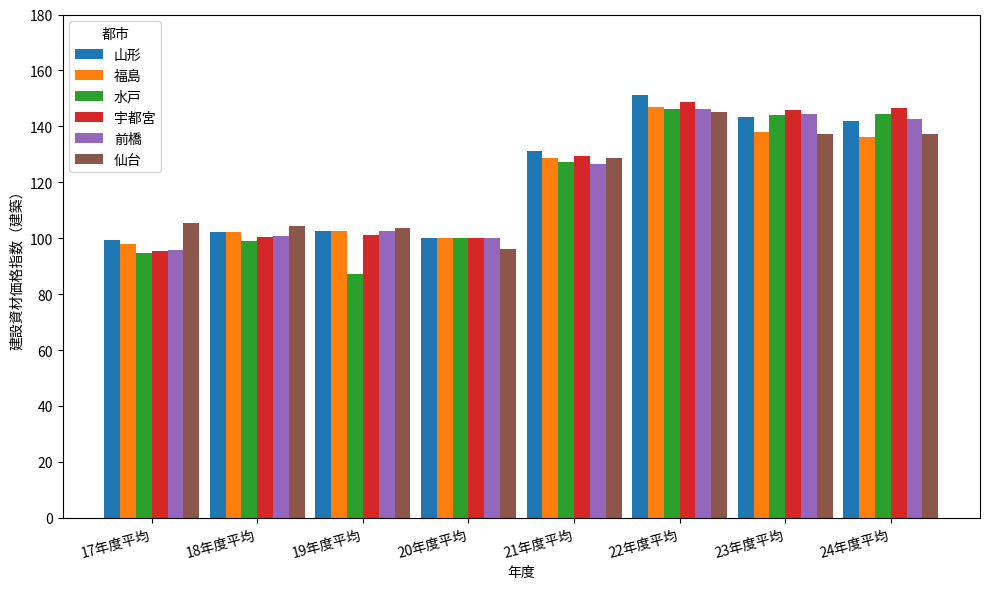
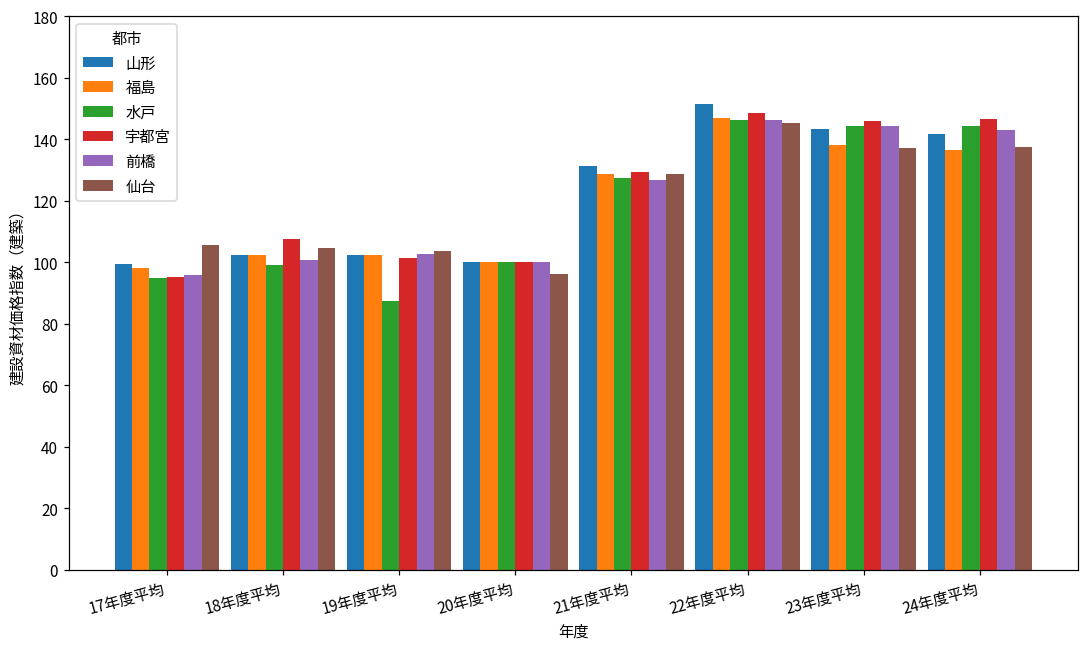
  {
    "山形": {
      "17年度平均": 100,
      "18年度平均": 102,
      "19年度平均": 102,
      "20年度平均": 100,
      "21年度平均": 131,
      "22年度平均": 151,
      "23年度平均": 143,
      "24年度平均": 142
    },
    "福島": {
      "17年度平均": 98,
      "18年度平均": 102,
      "19年度平均": 102,
      "20年度平均": 100,
      "21年度平均": 129,
      "22年度平均": 147,
      "23年度平均": 138,
      "24年度平均": 136
    },
    "水戸": {
      "17年度平均": 95,
      "18年度平均": 99,
      "19年度平均": 87,
      "20年度平均": 100,
      "21年度平均": 127,
      "22年度平均": 146,
      "23年度平均": 144,
      "24年度平均": 144
    },
    "宇都宮": {
      "17年度平均": 95,
-     "18年度平均": 100,
+     "18年度平均": 108,
      "19年度平均": 101,
      "20年度平均": 100,
      "21年度平均": 129,
      "22年度平均": 149,
      "23年度平均": 146,
      "24年度平均": 147
    },
    "前橋": {
      "17年度平均": 96,
      "18年度平均": 101,
      "19年度平均": 103,
      "20年度平均": 100,
      "21年度平均": 127,
      "22年度平均": 146,
      "23年度平均": 144,
      "24年度平均": 143
    },
    "仙台": {
      "17年度平均": 106,
      "18年度平均": 105,
      "19年度平均": 104,
      "20年度平均": 96,
      "21年度平均": 129,
      "22年度平均": 145,
      "23年度平均": 137,
      "24年度平均": 137
    }
  }
